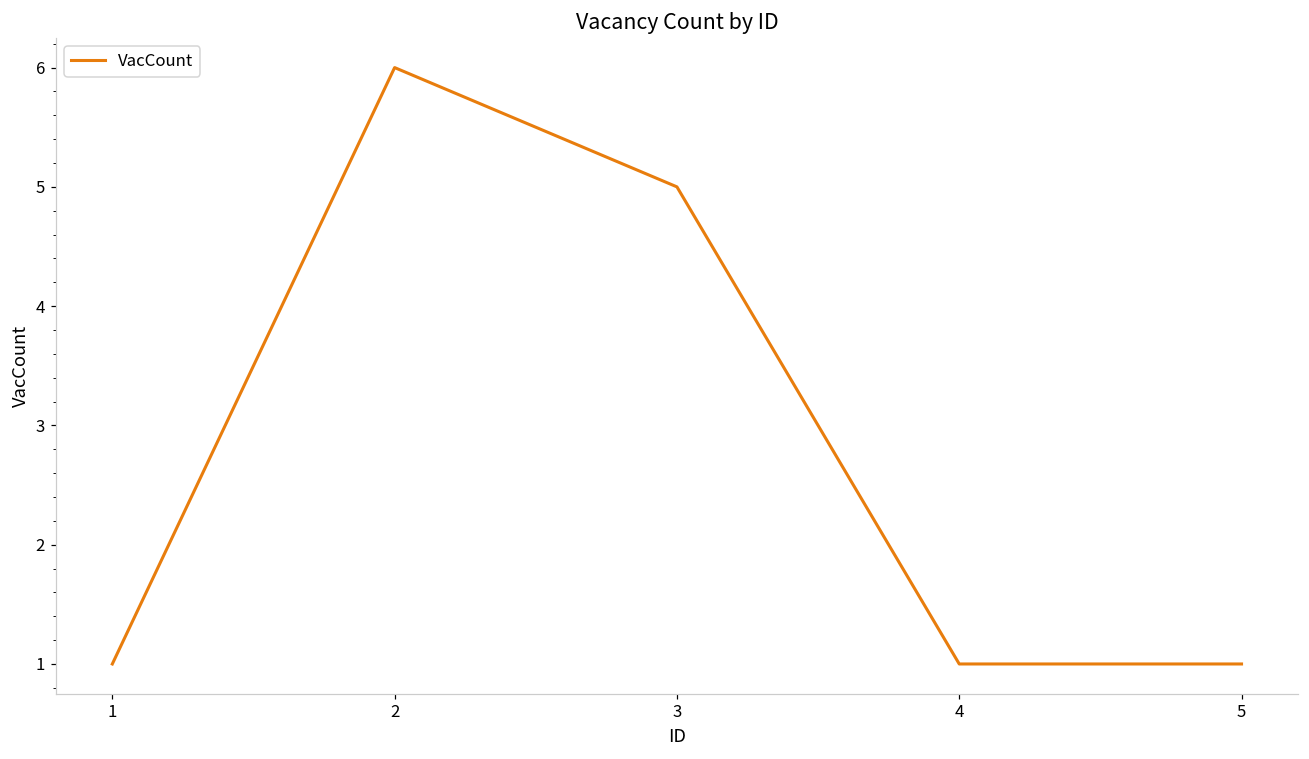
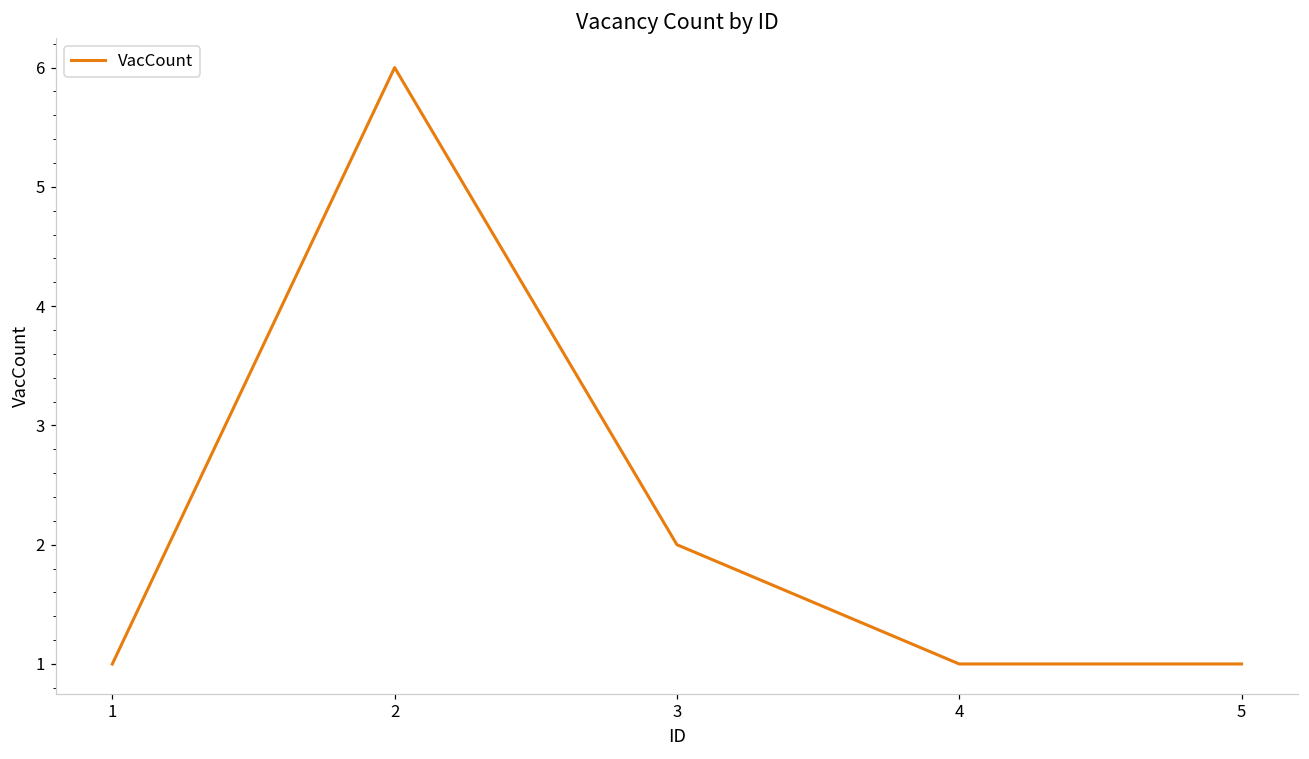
  {
    "1": 1,
    "2": 6,
-   "3": 5,
+   "3": 2,
    "4": 1,
    "5": 1
  }
